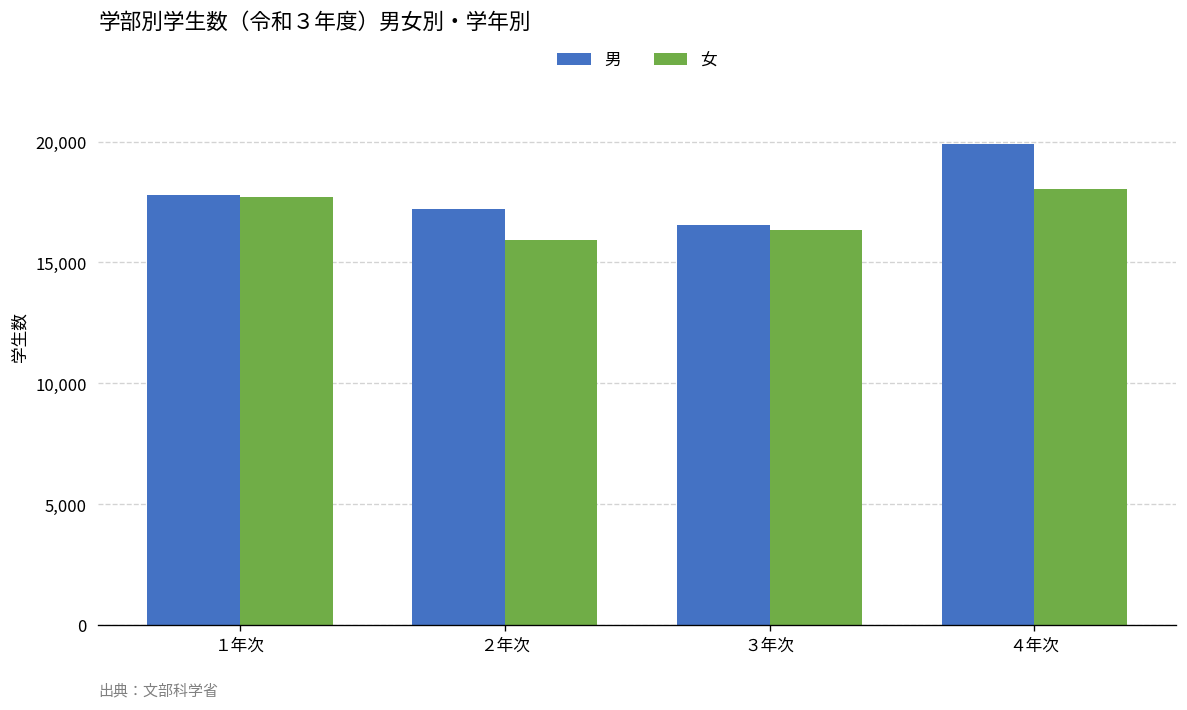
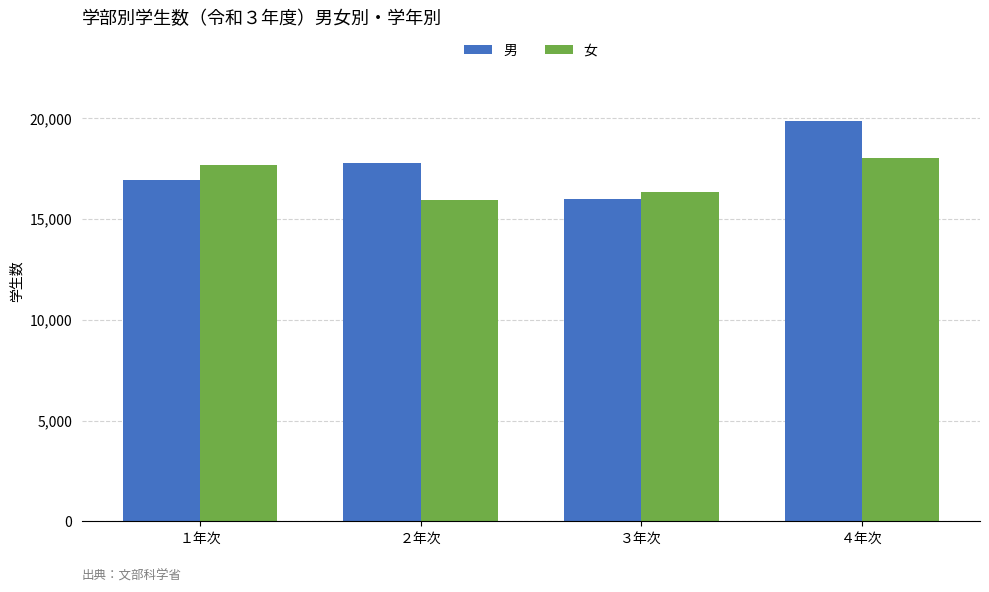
  {
    "男": {
-     "１年次": "17,800",
-     "２年次": "17,200",
-     "３年次": "16,600",
+     "１年次": "16,900",
+     "２年次": "17,800",
+     "３年次": "16,000",
      "４年次": "19,900"
    },
    "女": {
      "１年次": "17,700",
      "２年次": "15,900",
      "３年次": "16,300",
      "４年次": "18,000"
    }
  }
